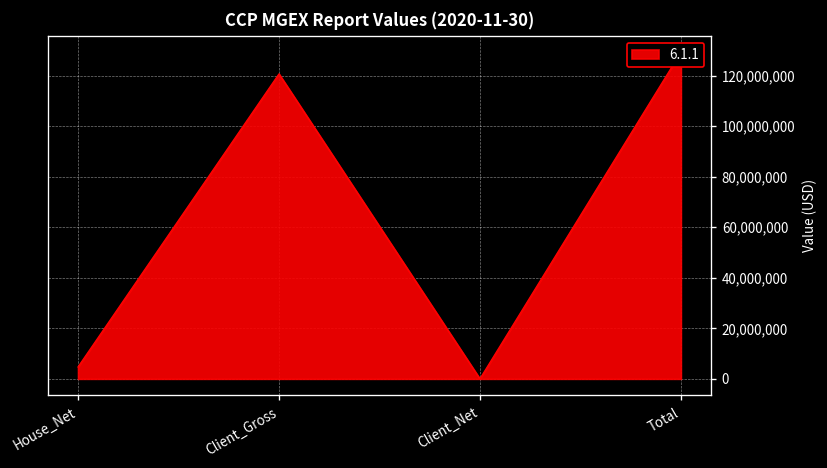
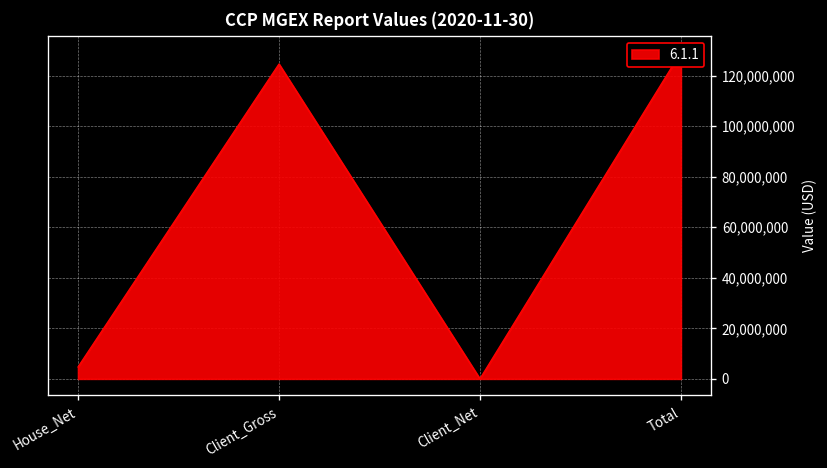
  {
    "House_Net": "5,000,000",
-   "Client_Gross": "121,000,000",
+   "Client_Gross": "125,000,000",
    "Client_Net": "0"
  }
